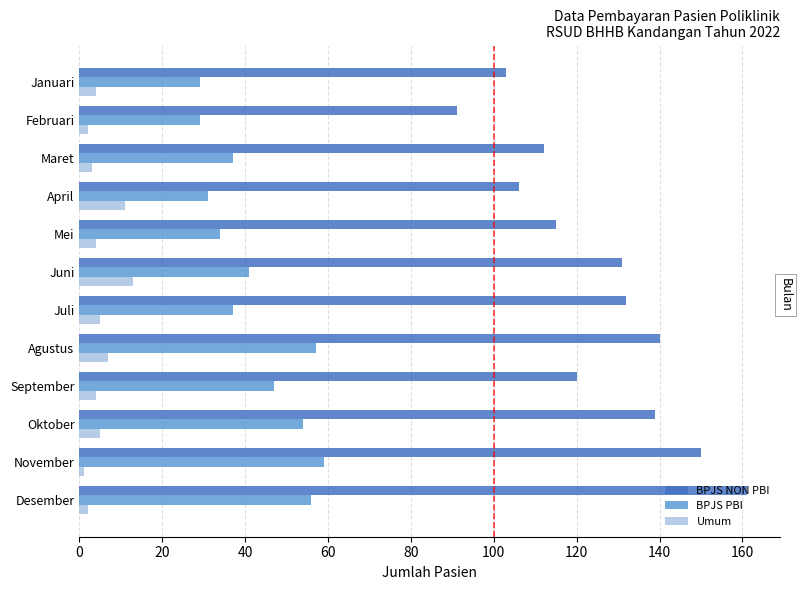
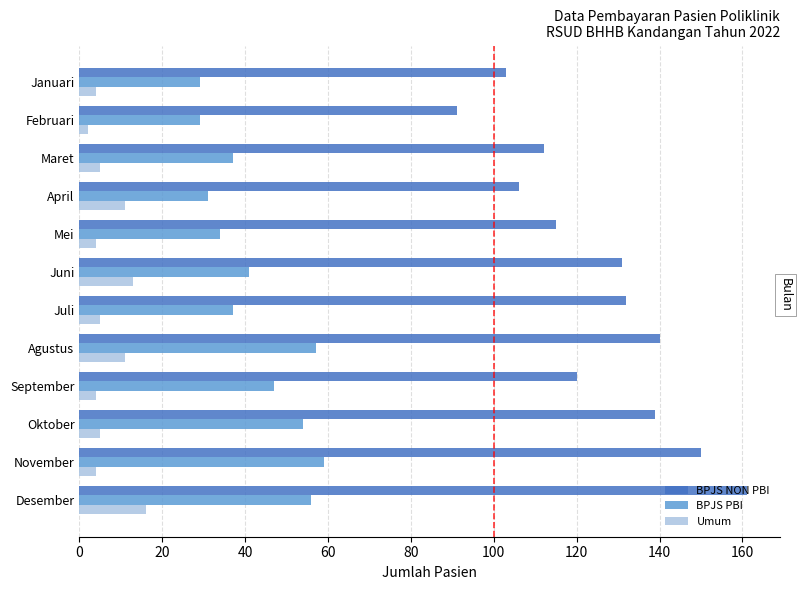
  {
    "Umum": {
      "Januari": 4,
      "Februari": 2,
-     "Maret": 3,
+     "Maret": 5,
      "April": 11,
      "Mei": 4,
      "Juni": 13,
      "Juli": 5,
-     "Agustus": 7,
+     "Agustus": 11,
      "September": 4,
      "Oktober": 5,
-     "November": 1,
-     "Desember": 2
+     "November": 4,
+     "Desember": 16
    }
  }
